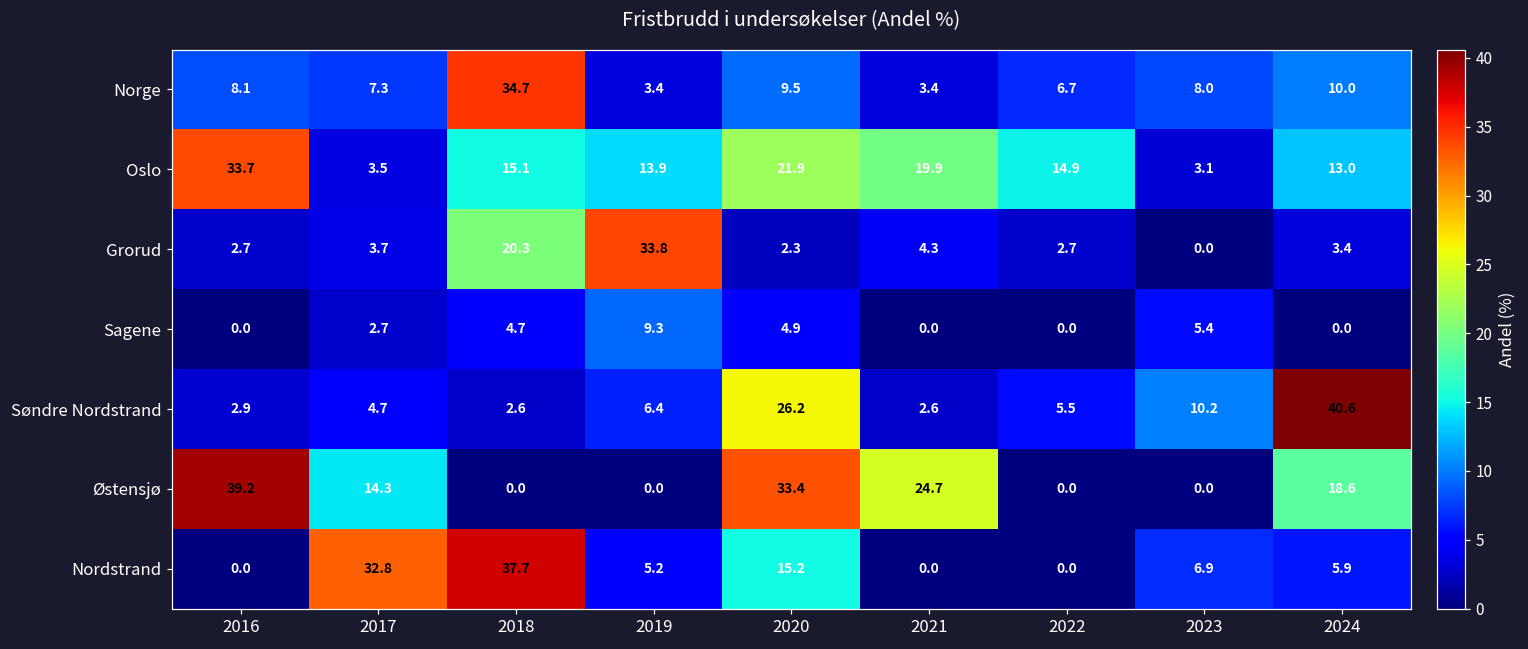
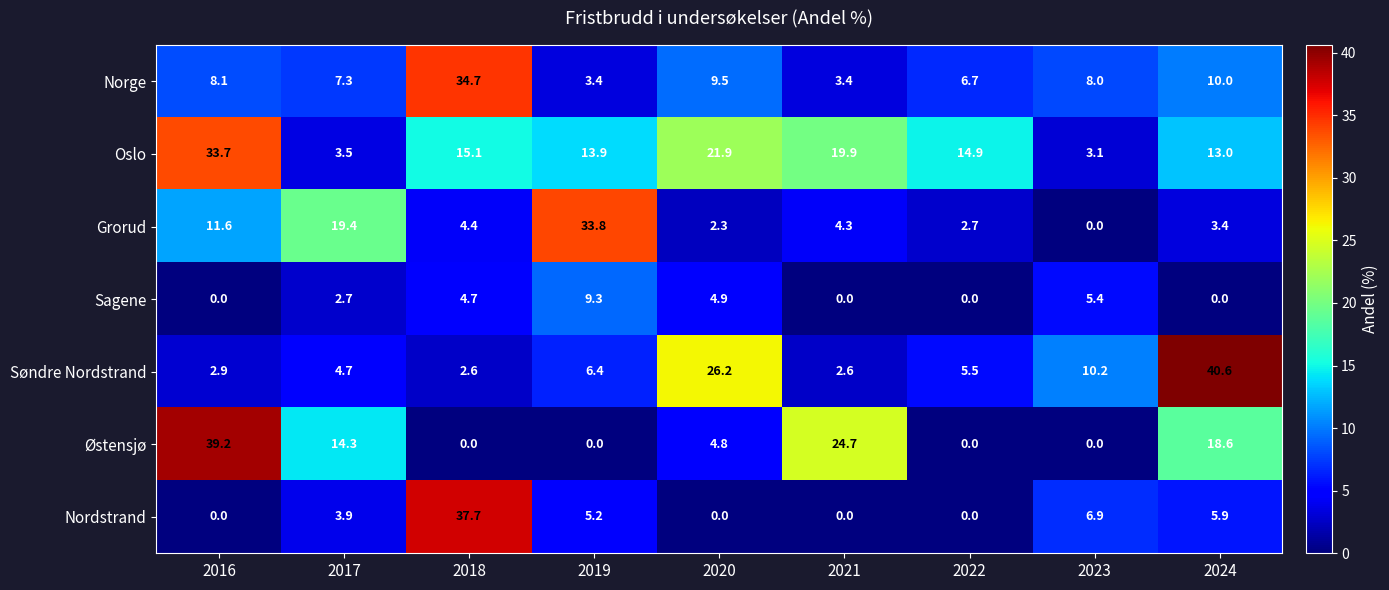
  {
    "Norge": {
      "2016": 8.1,
      "2017": 7.3,
      "2018": 34.7,
      "2019": 3.4,
      "2020": 9.5,
      "2021": 3.4,
      "2022": 6.7,
      "2023": 8.0,
      "2024": 10.0
    },
    "Oslo": {
      "2016": 33.7,
      "2017": 3.5,
      "2018": 15.1,
      "2019": 13.9,
      "2020": 21.9,
      "2021": 19.9,
      "2022": 14.9,
      "2023": 3.1,
      "2024": 13.0
    },
    "Grorud": {
-     "2016": 2.7,
-     "2017": 3.7,
-     "2018": 20.3,
+     "2016": 11.6,
+     "2017": 19.4,
+     "2018": 4.4,
      "2019": 33.8,
      "2020": 2.3,
      "2021": 4.3,
      "2022": 2.7,
      "2023": 0.0,
      "2024": 3.4
    },
    "Sagene": {
      "2016": 0.0,
      "2017": 2.7,
      "2018": 4.7,
      "2019": 9.3,
      "2020": 4.9,
      "2021": 0.0,
      "2022": 0.0,
      "2023": 5.4,
      "2024": 0.0
    },
    "Søndre Nordstrand": {
      "2016": 2.9,
      "2017": 4.7,
      "2018": 2.6,
      "2019": 6.4,
      "2020": 26.2,
      "2021": 2.6,
      "2022": 5.5,
      "2023": 10.2,
      "2024": 40.6
    },
    "Østensjø": {
      "2016": 39.2,
      "2017": 14.3,
      "2018": 0.0,
      "2019": 0.0,
-     "2020": 33.4,
+     "2020": 4.8,
      "2021": 24.7,
      "2022": 0.0,
      "2023": 0.0,
      "2024": 18.6
    },
    "Nordstrand": {
      "2016": 0.0,
-     "2017": 32.8,
+     "2017": 3.9,
      "2018": 37.7,
      "2019": 5.2,
-     "2020": 15.2,
+     "2020": 0.0,
      "2021": 0.0,
      "2022": 0.0,
      "2023": 6.9,
      "2024": 5.9
    }
  }
